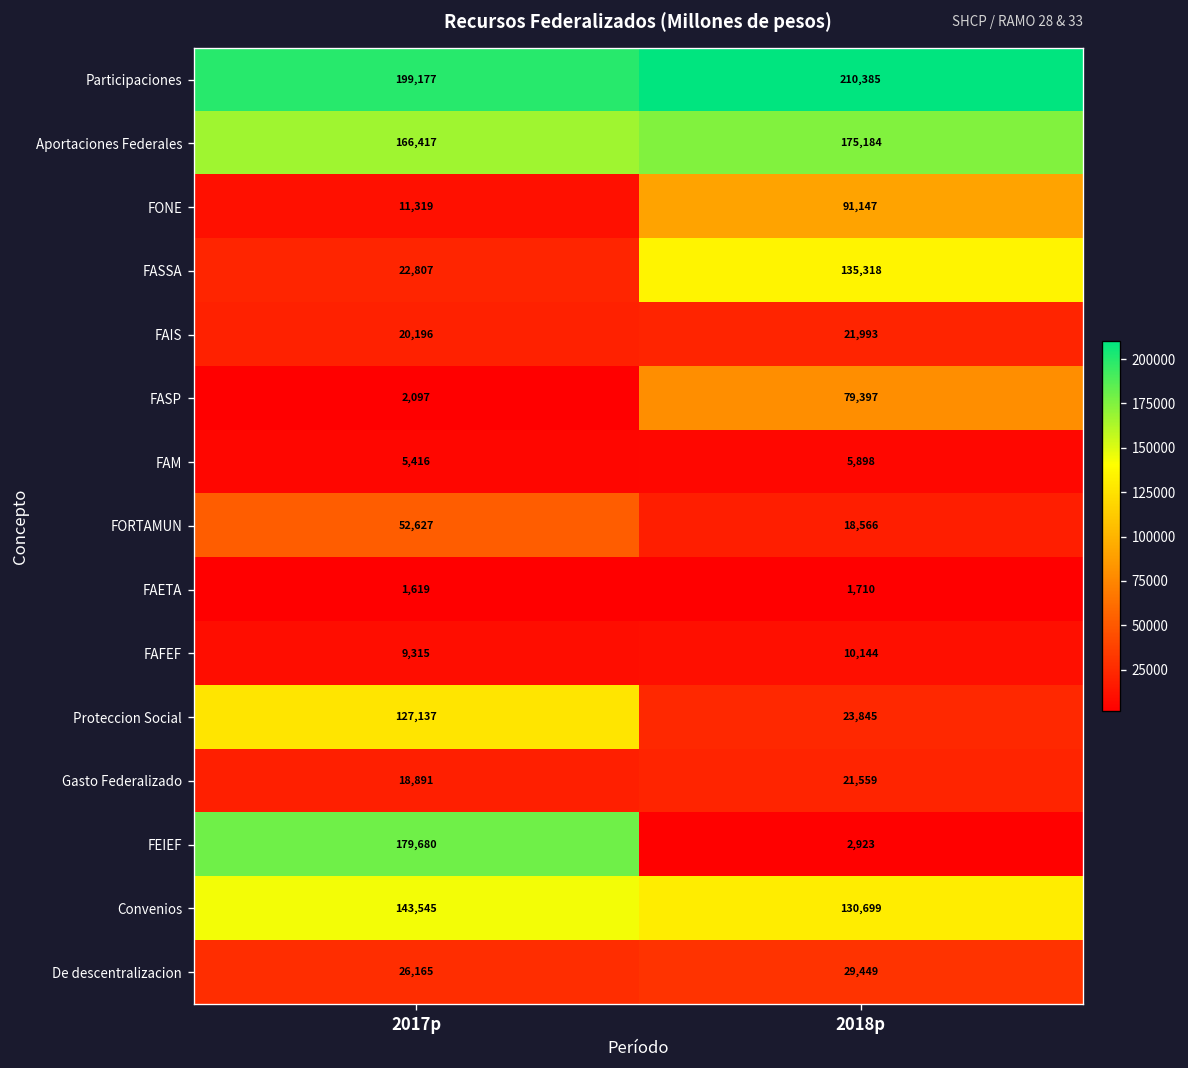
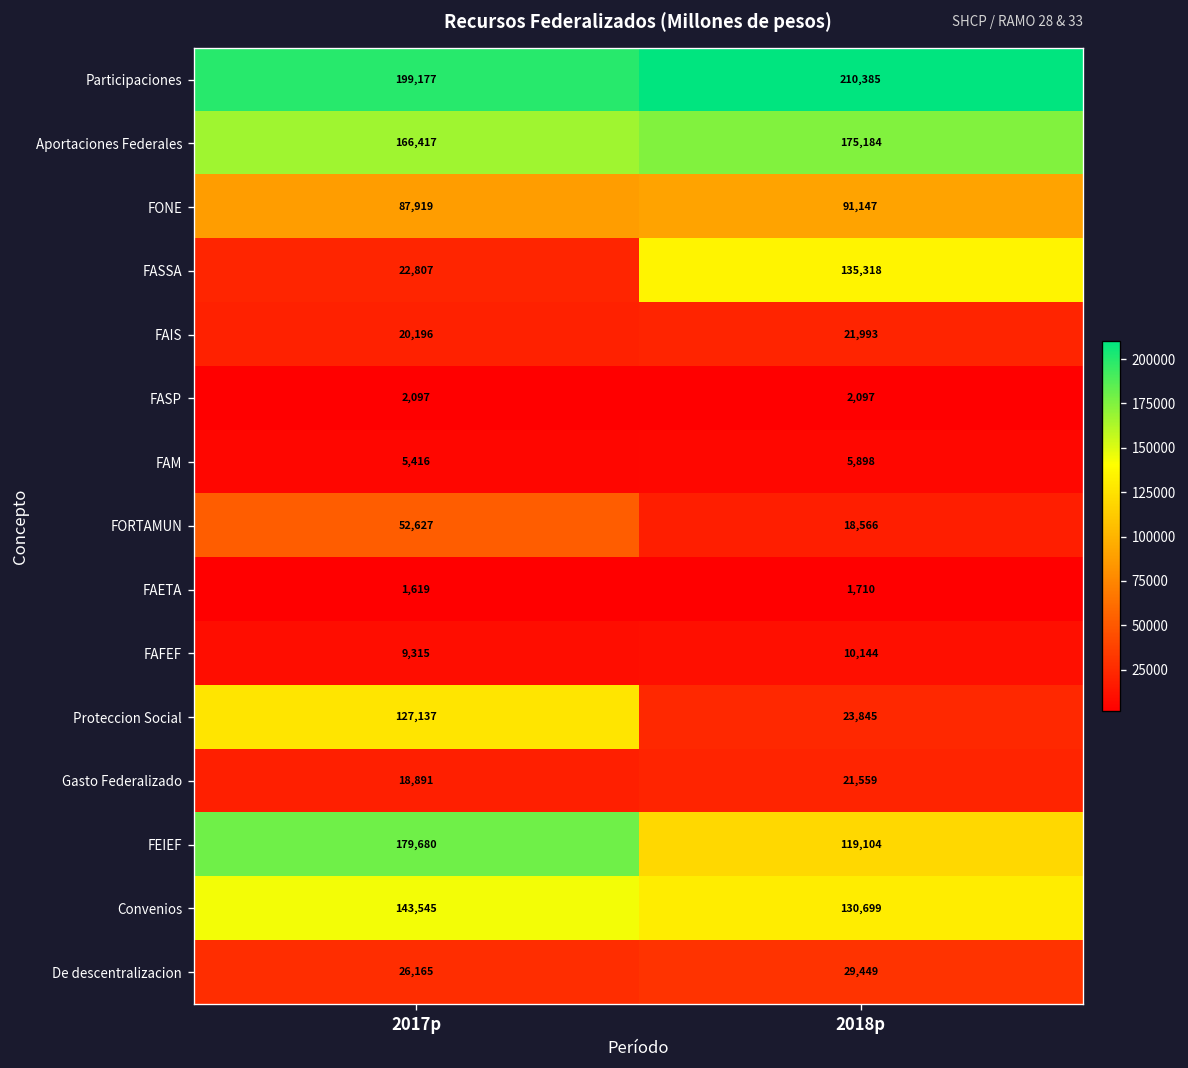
  {
    "Participaciones": {
      "2017p": "199,177",
      "2018p": "210,385"
    },
    "Aportaciones Federales": {
      "2017p": "166,417",
      "2018p": "175,184"
    },
    "FONE": {
-     "2017p": "11,319",
+     "2017p": "87,919",
      "2018p": "91,147"
    },
    "FASSA": {
      "2017p": "22,807",
      "2018p": "135,318"
    },
    "FAIS": {
      "2017p": "20,196",
      "2018p": "21,993"
    },
    "FASP": {
      "2017p": "2,097",
-     "2018p": "79,397"
+     "2018p": "2,097"
    },
    "FAM": {
      "2017p": "5,416",
      "2018p": "5,898"
    },
    "FORTAMUN": {
      "2017p": "52,627",
      "2018p": "18,566"
    },
    "FAETA": {
      "2017p": "1,619",
      "2018p": "1,710"
    },
    "FAFEF": {
      "2017p": "9,315",
      "2018p": "10,144"
    },
    "Proteccion Social": {
      "2017p": "127,137",
      "2018p": "23,845"
    },
    "Gasto Federalizado": {
      "2017p": "18,891",
      "2018p": "21,559"
    },
    "FEIEF": {
      "2017p": "179,680",
-     "2018p": "2,923"
+     "2018p": "119,104"
    },
    "Convenios": {
      "2017p": "143,545",
      "2018p": "130,699"
    },
    "De descentralizacion": {
      "2017p": "26,165",
      "2018p": "29,449"
    }
  }
